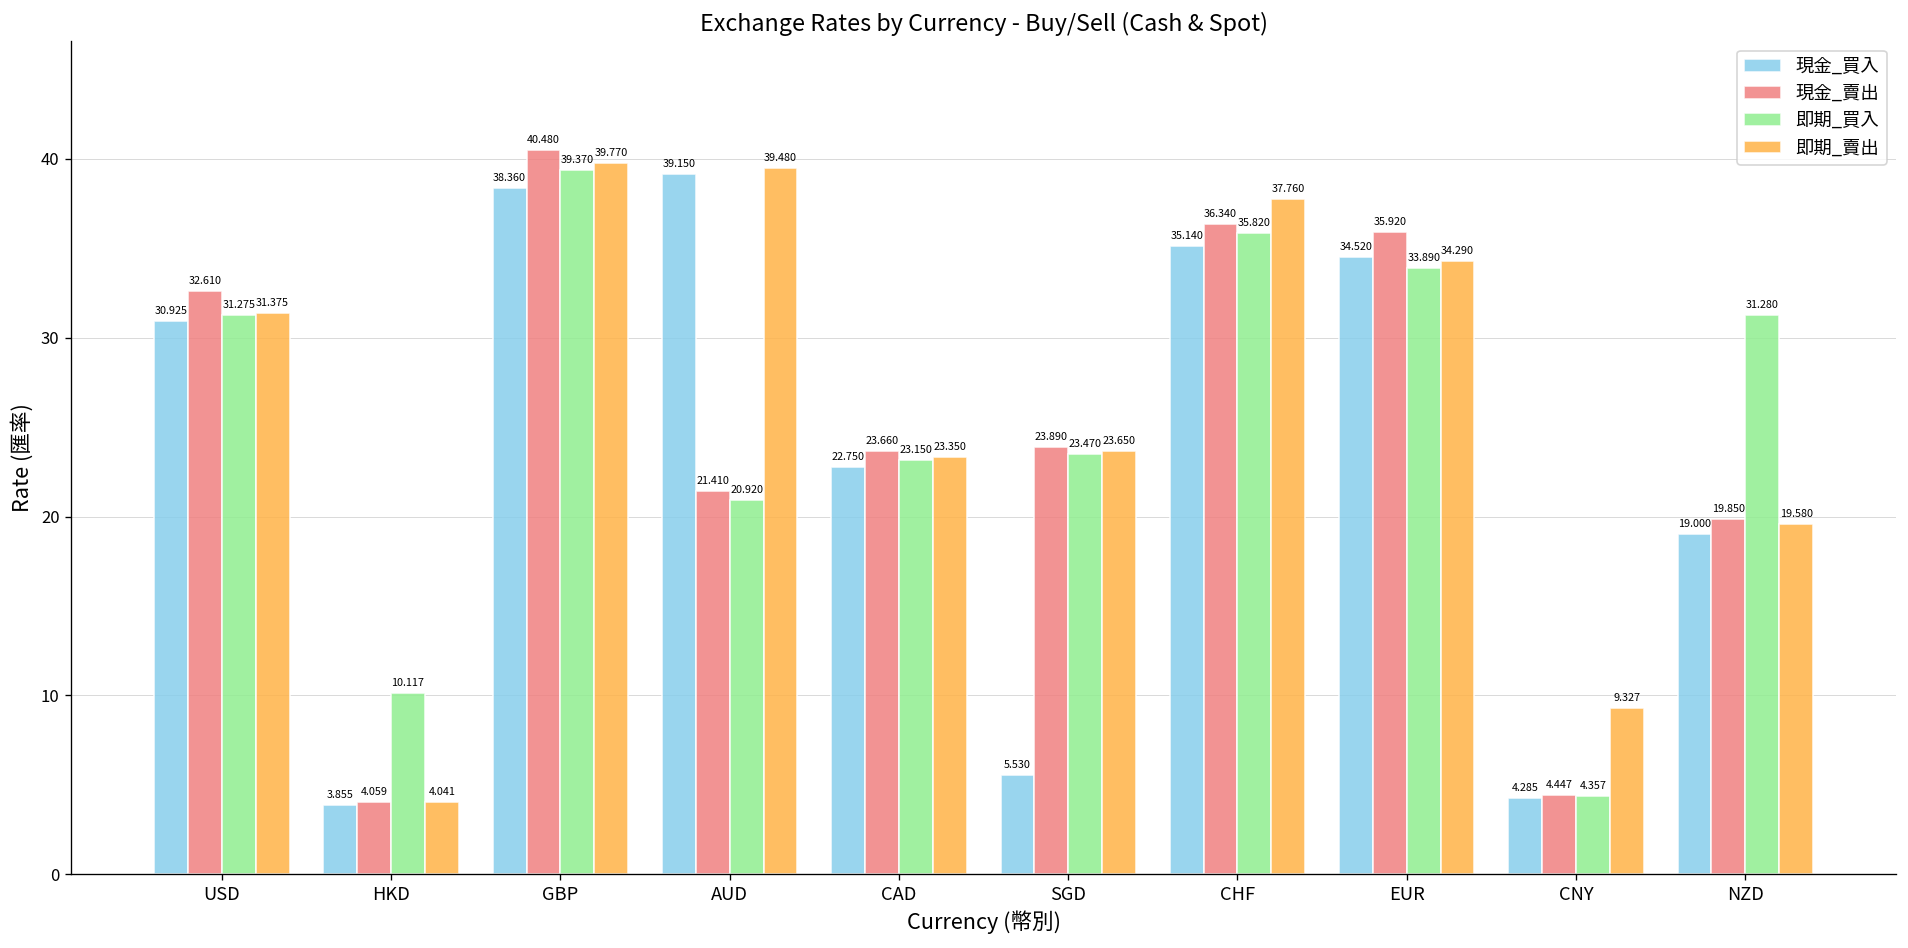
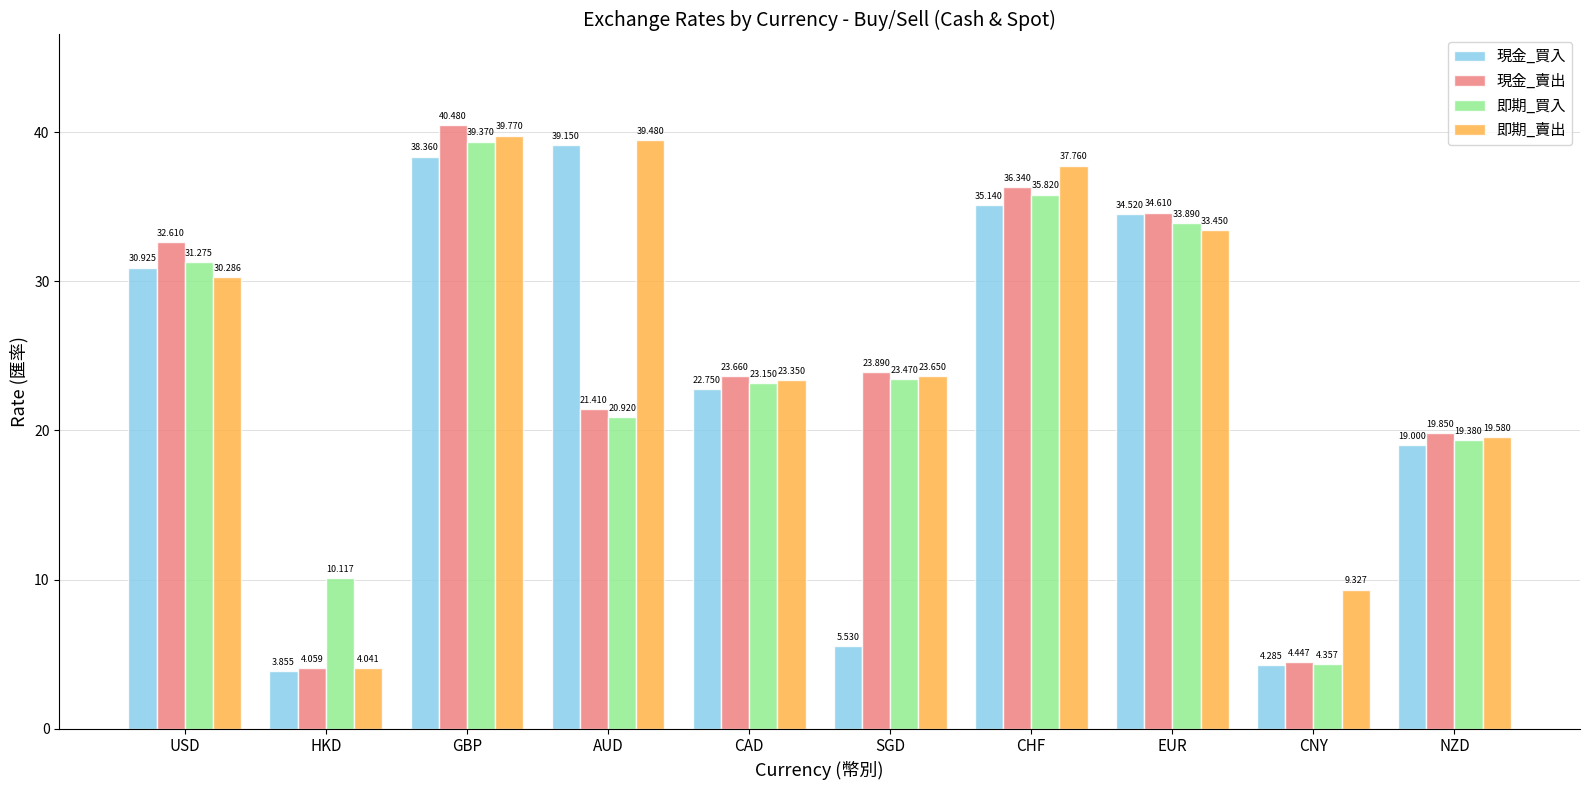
  {
    "現金_買入": {
      "USD": 30.925,
      "HKD": 3.855,
      "GBP": 38.360,
      "AUD": 39.150,
      "CAD": 22.750,
      "SGD": 5.530,
      "CHF": 35.140,
      "EUR": 34.520,
      "CNY": 4.285,
      "NZD": 19.000
    },
    "現金_賣出": {
      "USD": 32.610,
      "HKD": 4.059,
      "GBP": 40.480,
      "AUD": 21.410,
      "CAD": 23.660,
      "SGD": 23.890,
      "CHF": 36.340,
-     "EUR": 35.920,
+     "EUR": 34.610,
      "CNY": 4.447,
      "NZD": 19.850
    },
    "即期_買入": {
      "USD": 31.275,
      "HKD": 10.117,
      "GBP": 39.370,
      "AUD": 20.920,
      "CAD": 23.150,
      "SGD": 23.470,
      "CHF": 35.820,
      "EUR": 33.890,
      "CNY": 4.357,
-     "NZD": 31.280
+     "NZD": 19.380
    },
    "即期_賣出": {
-     "USD": 31.375,
+     "USD": 30.286,
      "HKD": 4.041,
      "GBP": 39.770,
      "AUD": 39.480,
      "CAD": 23.350,
      "SGD": 23.650,
      "CHF": 37.760,
-     "EUR": 34.290,
+     "EUR": 33.450,
      "CNY": 9.327,
      "NZD": 19.580
    }
  }
